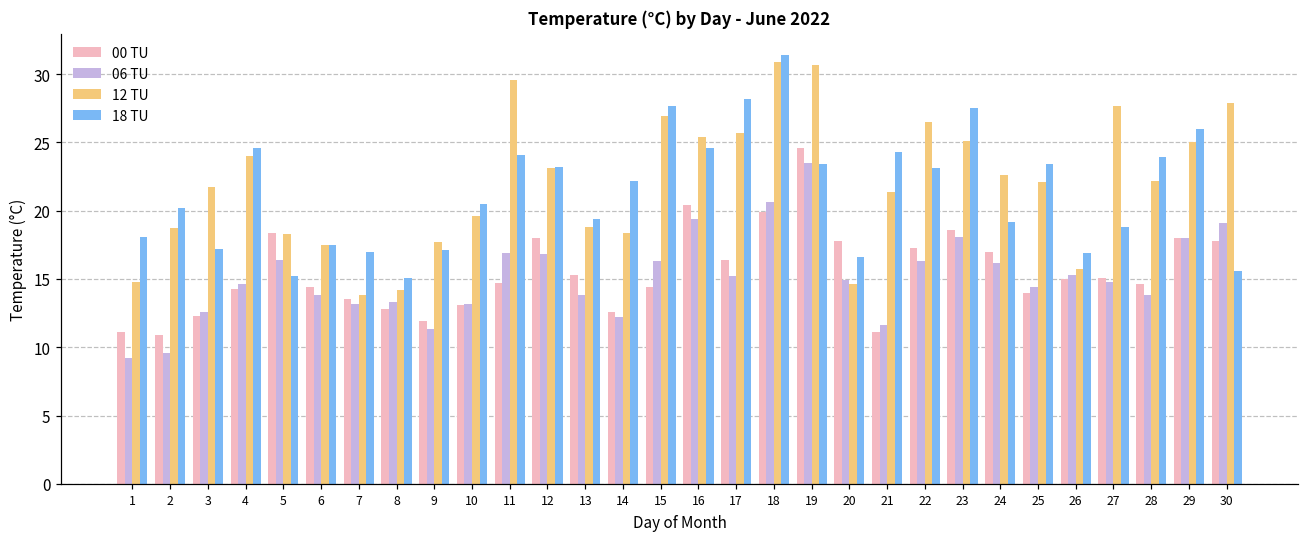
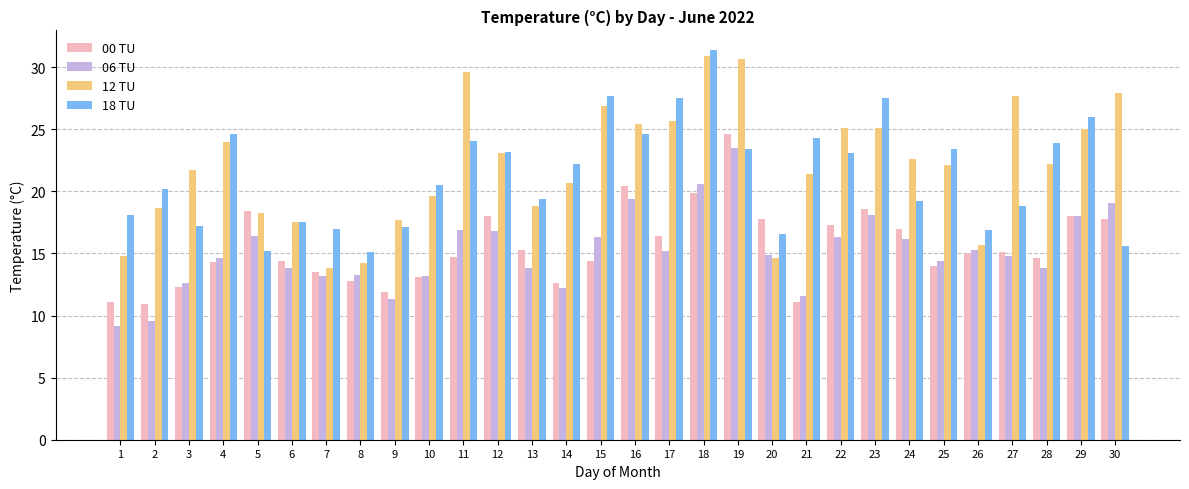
  {
    "12 TU": {
      "1": 14.8,
      "2": 18.7,
      "3": 21.7,
      "4": 24.0,
      "5": 18.3,
      "6": 17.5,
      "7": 13.8,
      "8": 14.2,
      "9": 17.7,
      "10": 19.6,
      "11": 29.6,
      "12": 23.1,
      "13": 18.8,
-     "14": 18.4,
+     "14": 20.7,
      "15": 26.9,
      "16": 25.4,
      "17": 25.7,
      "18": 30.9,
      "19": 30.7,
      "20": 14.6,
      "21": 21.4,
-     "22": 26.5,
+     "22": 25.1,
      "23": 25.1,
      "24": 22.6,
      "25": 22.1,
      "26": 15.7,
      "27": 27.7,
      "28": 22.2,
      "29": 25.0,
      "30": 27.9
    },
    "18 TU": {
      "1": 18.1,
      "2": 20.2,
      "3": 17.2,
      "4": 24.6,
      "5": 15.2,
      "6": 17.5,
      "7": 17.0,
      "8": 15.1,
      "9": 17.1,
      "10": 20.5,
      "11": 24.1,
      "12": 23.2,
      "13": 19.4,
      "14": 22.2,
      "15": 27.7,
      "16": 24.6,
-     "17": 28.2,
+     "17": 27.5,
      "18": 31.4,
      "19": 23.4,
      "20": 16.6,
      "21": 24.3,
      "22": 23.1,
      "23": 27.5,
      "24": 19.2,
      "25": 23.4,
      "26": 16.9,
      "27": 18.8,
      "28": 23.9,
      "29": 26.0,
      "30": 15.6
    }
  }
